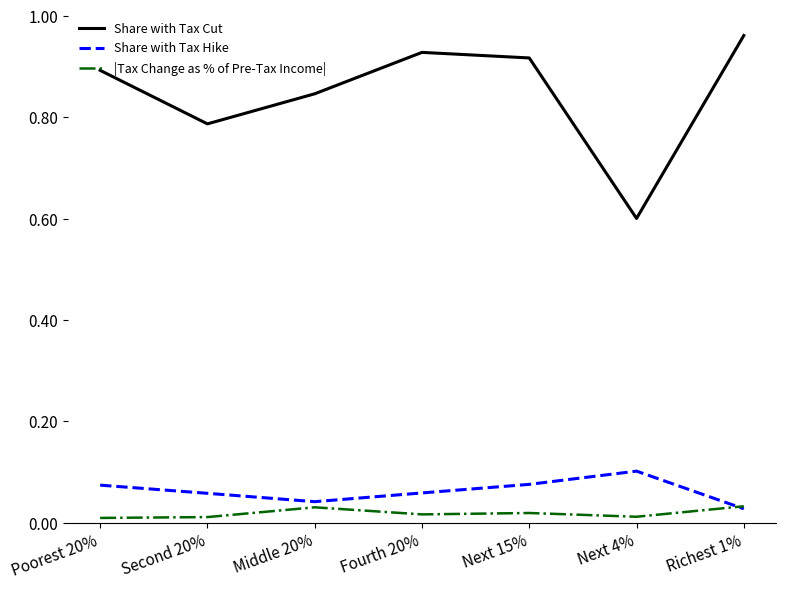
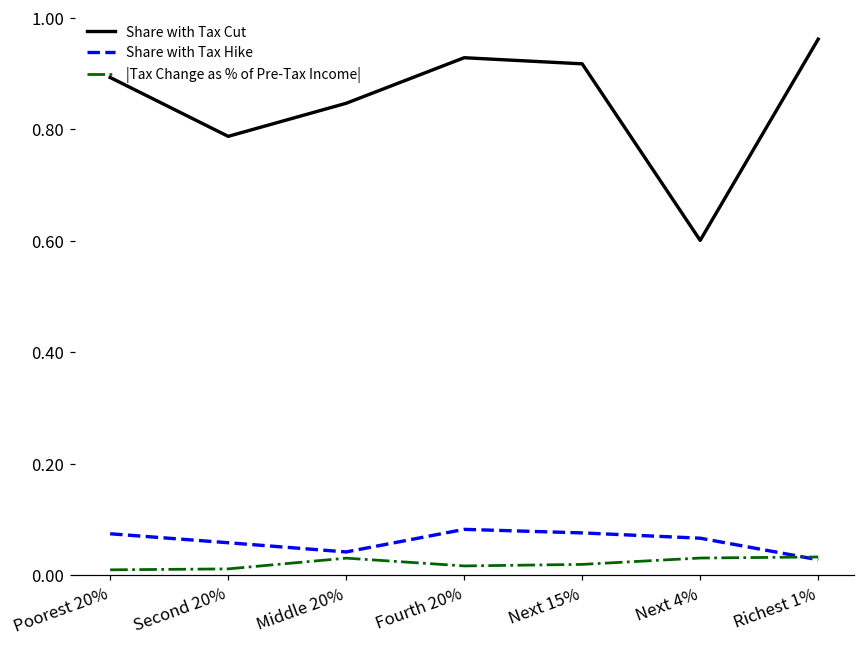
  {
    "Share with Tax Cut": {
      "Poorest 20%": 0.89,
      "Second 20%": 0.79,
      "Middle 20%": 0.85,
      "Fourth 20%": 0.93,
      "Next 15%": 0.92,
      "Next 4%": 0.60,
      "Richest 1%": 0.96
    },
    "Share with Tax Hike": {
      "Poorest 20%": 0.07,
      "Second 20%": 0.06,
      "Middle 20%": 0.04,
-     "Fourth 20%": 0.06,
+     "Fourth 20%": 0.08,
      "Next 15%": 0.08,
-     "Next 4%": 0.10
+     "Next 4%": 0.07
    },
    "|Tax Change as % of Pre-Tax Income|": {
      "Poorest 20%": 0.01,
      "Second 20%": 0.01,
      "Middle 20%": 0.03,
      "Fourth 20%": 0.02,
      "Next 15%": 0.02,
-     "Next 4%": 0.01
+     "Next 4%": 0.03
    }
  }
